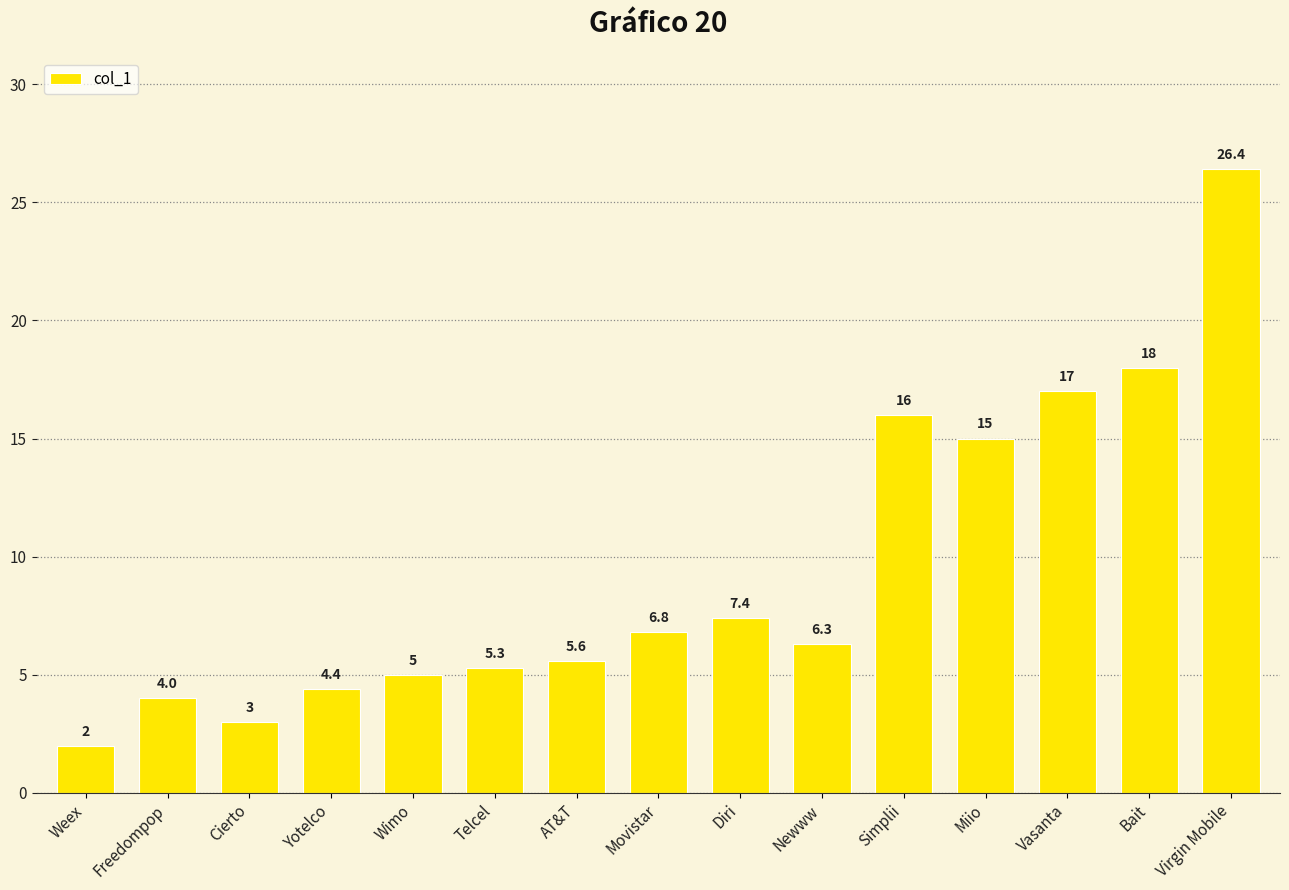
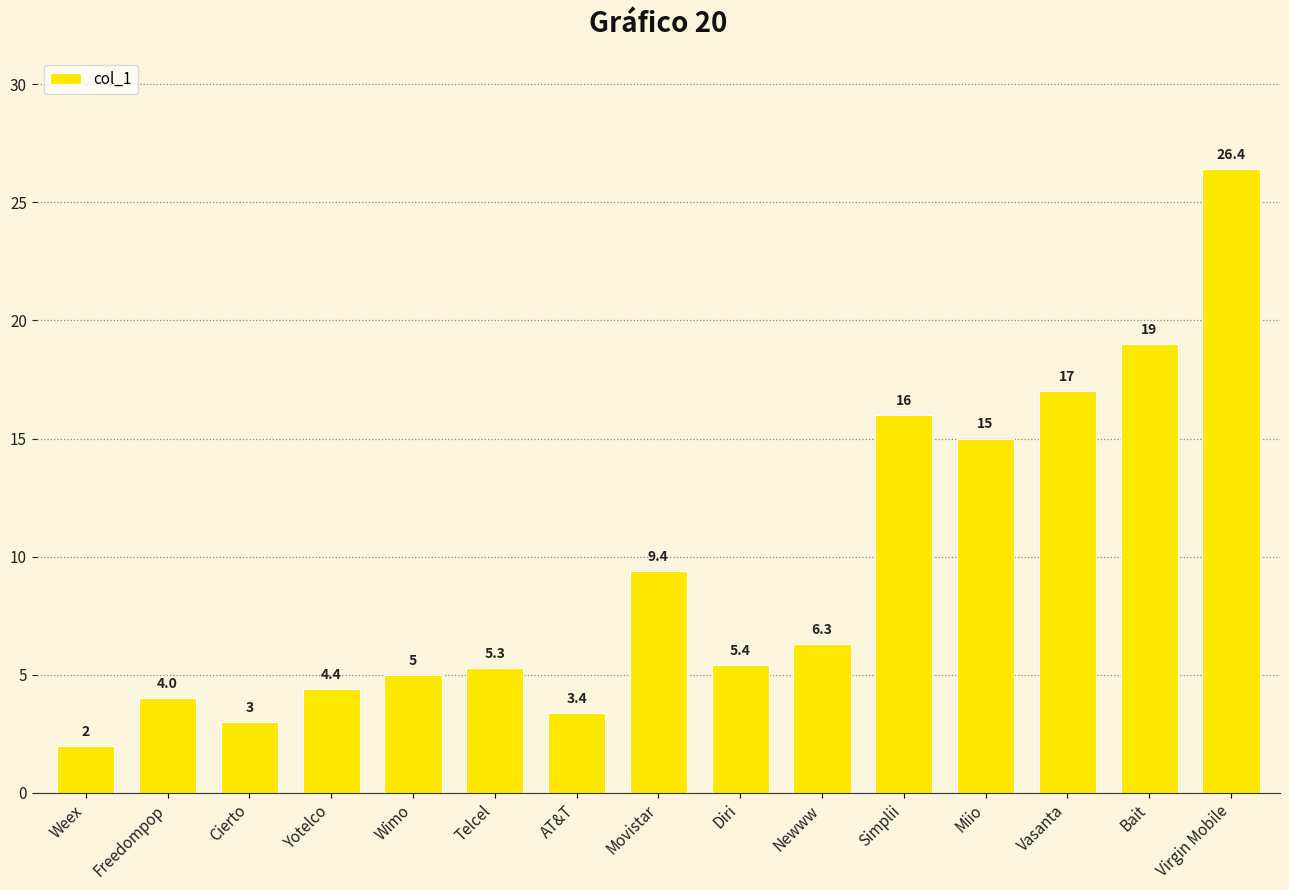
  {
    "Weex": 2,
    "Freedompop": 4.0,
    "Cierto": 3,
    "Yotelco": 4.4,
    "Wimo": 5,
    "Telcel": 5.3,
-   "AT&T": 5.6,
-   "Movistar": 6.8,
-   "Diri": 7.4,
+   "AT&T": 3.4,
+   "Movistar": 9.4,
+   "Diri": 5.4,
    "Newww": 6.3,
    "Simplii": 16,
    "Miio": 15,
    "Vasanta": 17,
-   "Bait": 18,
+   "Bait": 19,
    "Virgin Mobile": 26.4
  }
